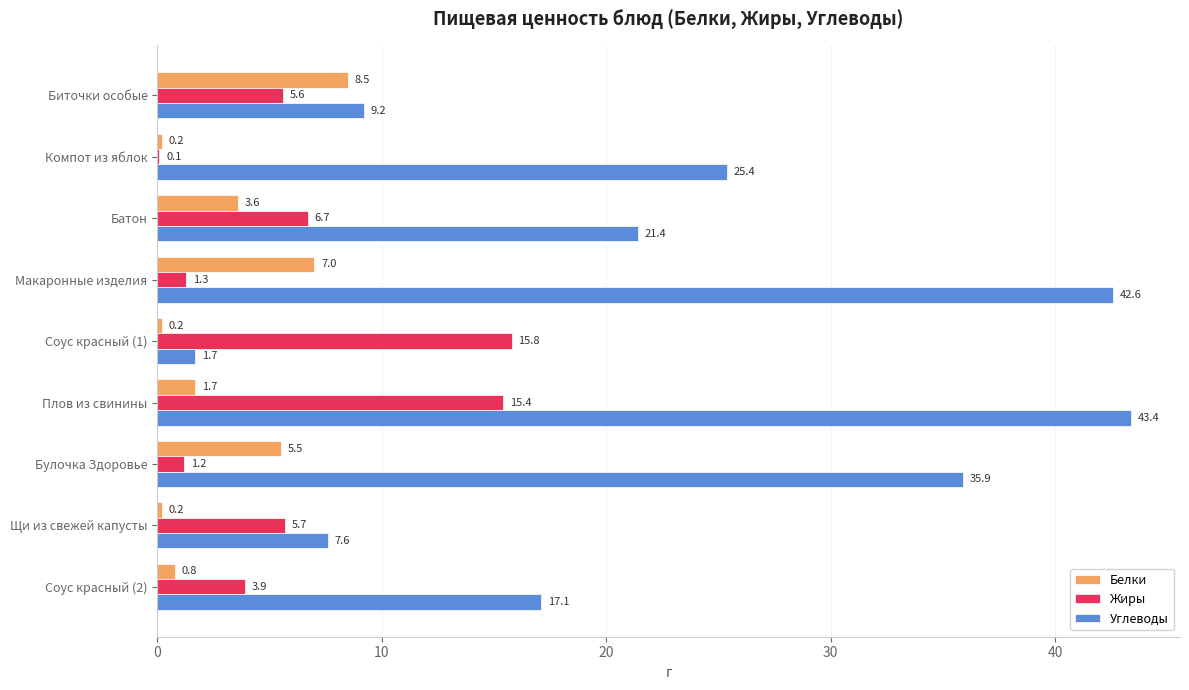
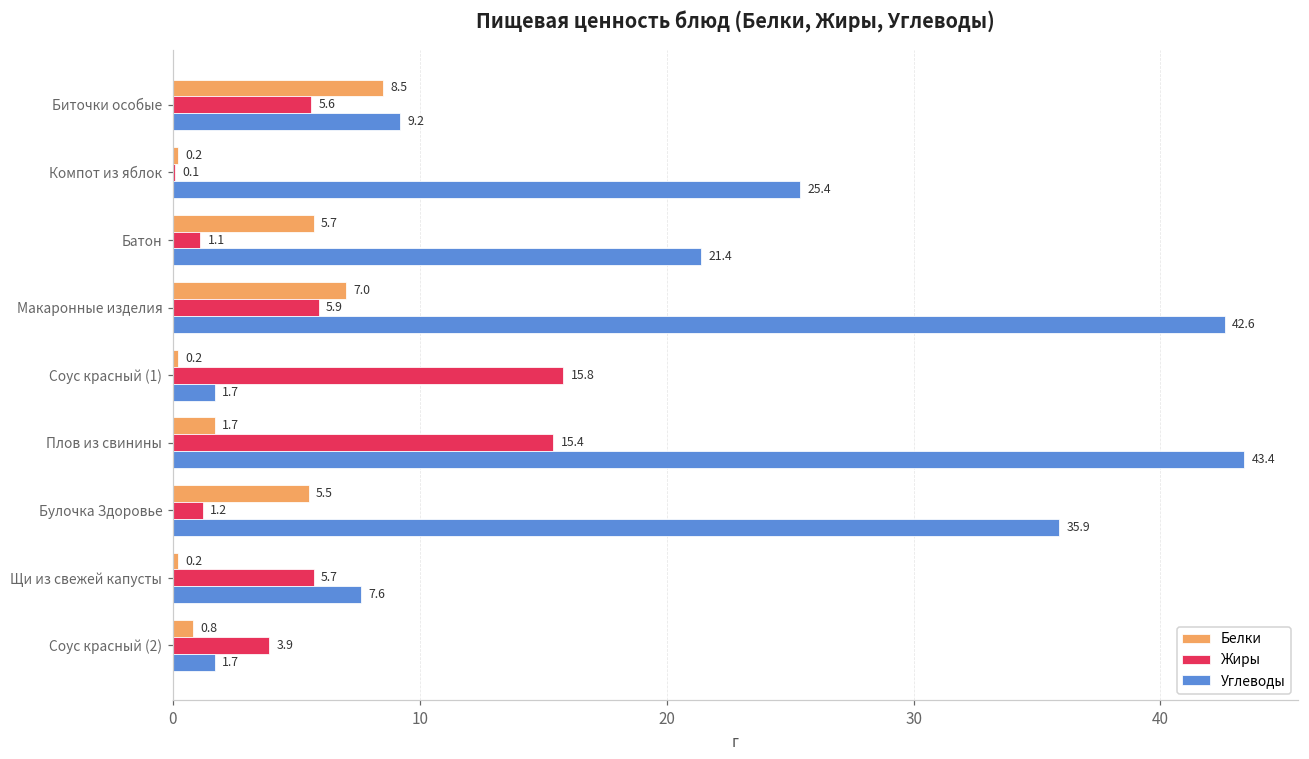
  {
    "Белки": {
      "Биточки особые": 8.5,
      "Компот из яблок": 0.2,
-     "Батон": 3.6,
+     "Батон": 5.7,
      "Макаронные изделия": 7.0,
      "Соус красный (1)": 0.2,
      "Плов из свинины": 1.7,
      "Булочка Здоровье": 5.5,
      "Щи из свежей капусты": 0.2,
      "Соус красный (2)": 0.8
    },
    "Жиры": {
      "Биточки особые": 5.6,
      "Компот из яблок": 0.1,
-     "Батон": 6.7,
-     "Макаронные изделия": 1.3,
+     "Батон": 1.1,
+     "Макаронные изделия": 5.9,
      "Соус красный (1)": 15.8,
      "Плов из свинины": 15.4,
      "Булочка Здоровье": 1.2,
      "Щи из свежей капусты": 5.7,
      "Соус красный (2)": 3.9
    },
    "Углеводы": {
      "Биточки особые": 9.2,
      "Компот из яблок": 25.4,
      "Батон": 21.4,
      "Макаронные изделия": 42.6,
      "Соус красный (1)": 1.7,
      "Плов из свинины": 43.4,
      "Булочка Здоровье": 35.9,
      "Щи из свежей капусты": 7.6,
-     "Соус красный (2)": 17.1
+     "Соус красный (2)": 1.7
    }
  }
